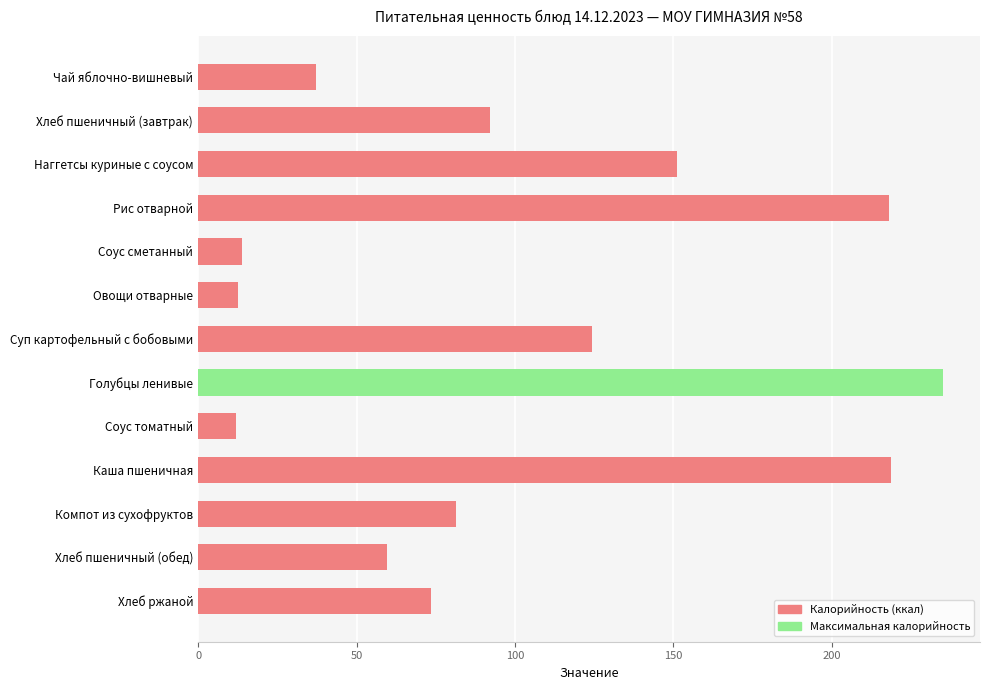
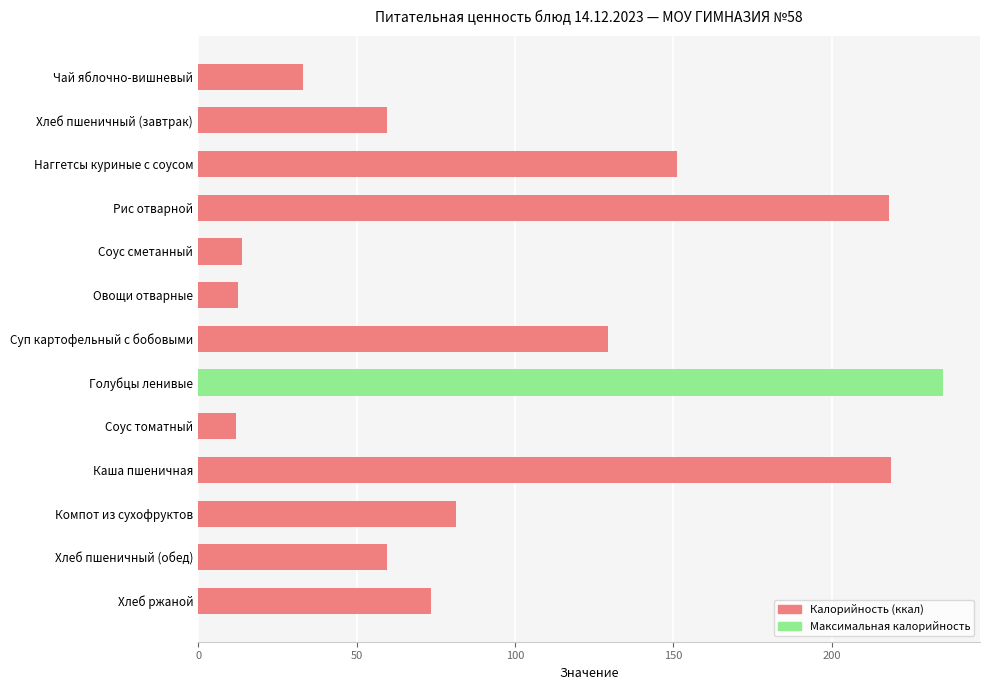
  {
-   "Чай яблочно-вишневый": 37,
-   "Хлеб пшеничный (завтрак)": 92,
+   "Чай яблочно-вишневый": 33,
+   "Хлеб пшеничный (завтрак)": 60,
    "Наггетсы куриные с соусом": 151,
    "Рис отварной": 218,
    "Соус сметанный": 14,
    "Овощи отварные": 13,
-   "Суп картофельный с бобовыми": 124,
+   "Суп картофельный с бобовыми": 129,
    "Голубцы ленивые": 235,
    "Соус томатный": 12,
    "Каша пшеничная": 219,
    "Компот из сухофруктов": 81,
    "Хлеб пшеничный (обед)": 60,
    "Хлеб ржаной": 73
  }
